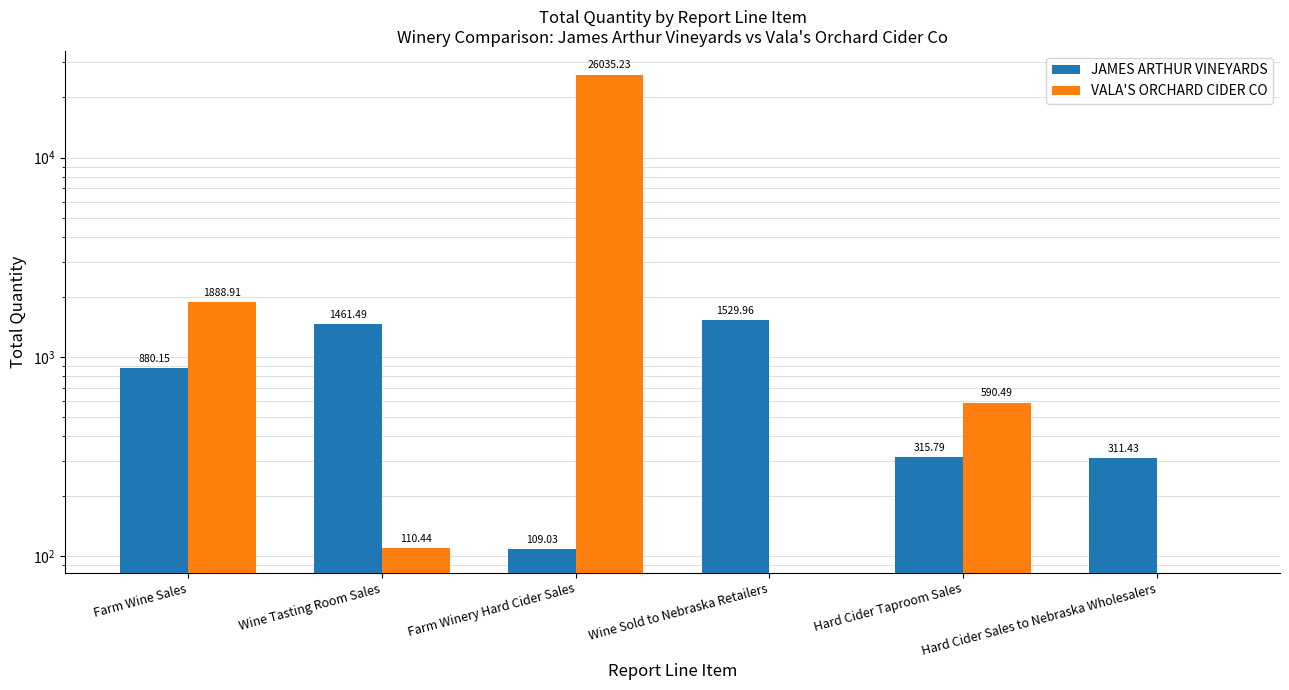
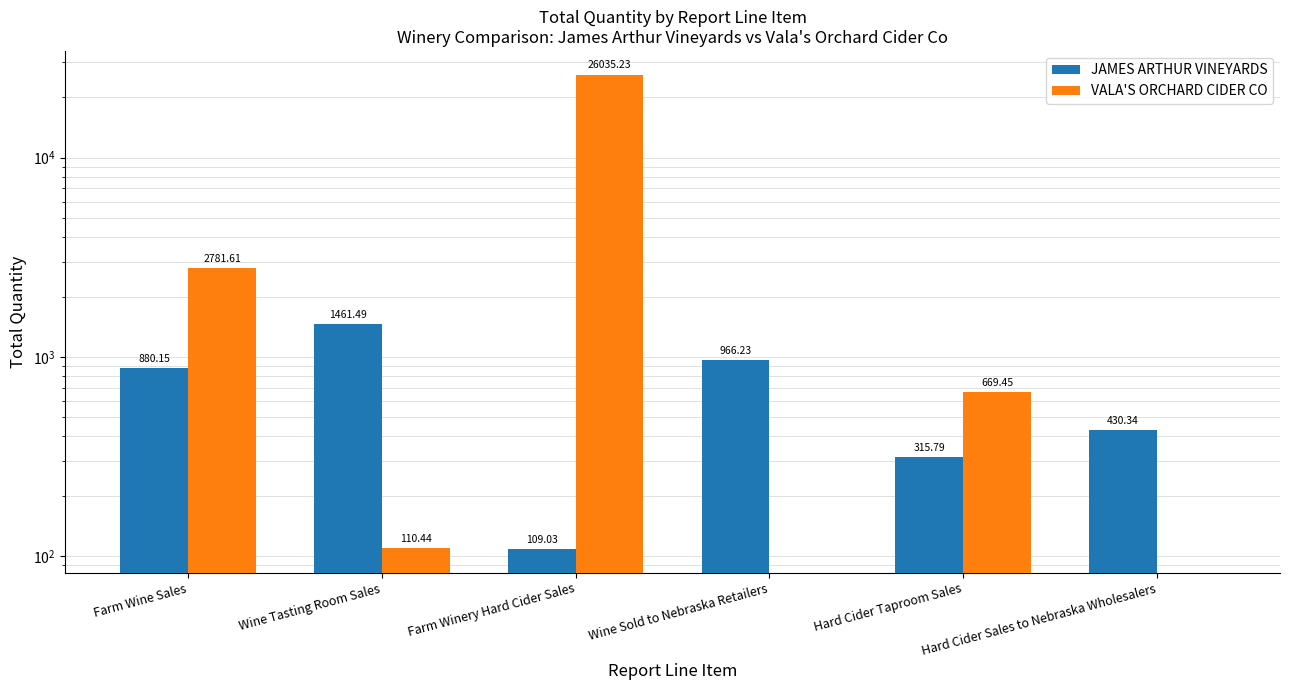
  {
    "JAMES ARTHUR VINEYARDS": {
      "Farm Wine Sales": 880.15,
      "Wine Tasting Room Sales": 1461.49,
      "Farm Winery Hard Cider Sales": 109.03,
-     "Wine Sold to Nebraska Retailers": 1529.96,
+     "Wine Sold to Nebraska Retailers": 966.23,
      "Hard Cider Taproom Sales": 315.79,
-     "Hard Cider Sales to Nebraska Wholesalers": 311.43
+     "Hard Cider Sales to Nebraska Wholesalers": 430.34
    },
    "VALA'S ORCHARD CIDER CO": {
-     "Farm Wine Sales": 1888.91,
+     "Farm Wine Sales": 2781.61,
      "Wine Tasting Room Sales": 110.44,
      "Farm Winery Hard Cider Sales": 26035.23,
-     "Hard Cider Taproom Sales": 590.49
+     "Hard Cider Taproom Sales": 669.45
    }
  }
